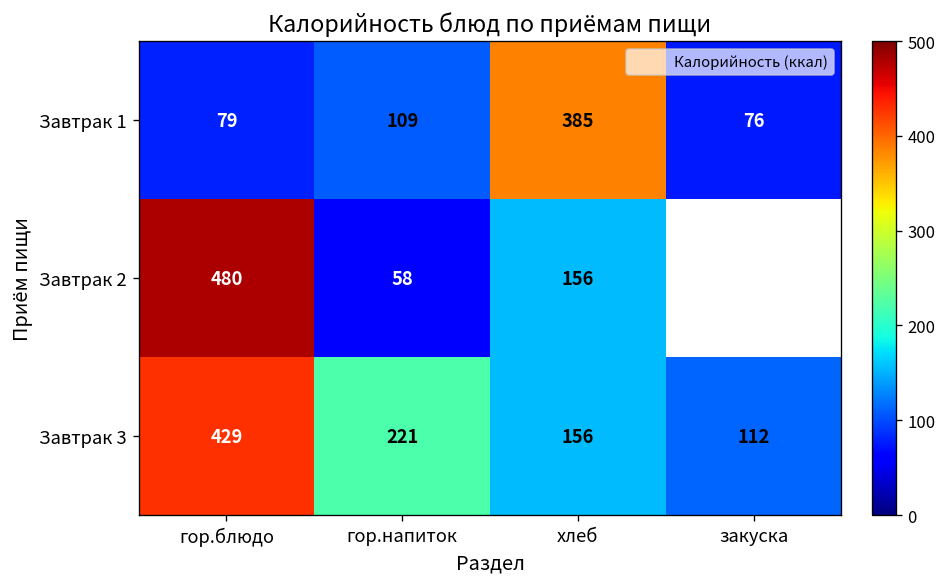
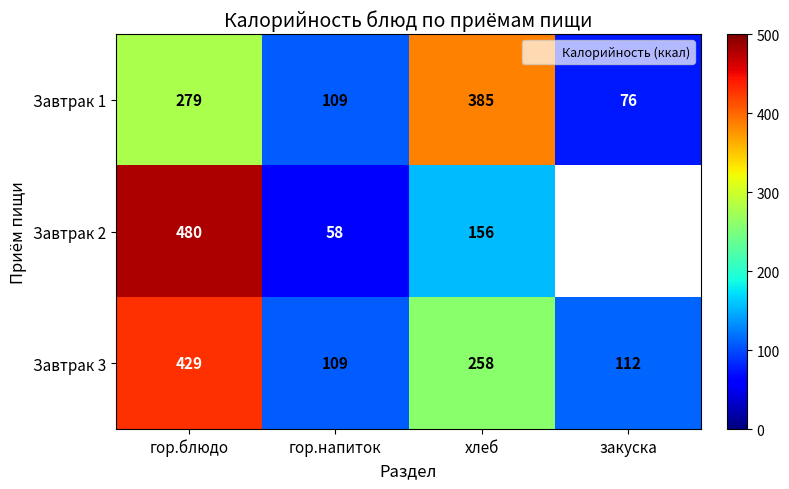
  {
    "Завтрак 1": {
-     "гор.блюдо": 79,
+     "гор.блюдо": 279,
      "гор.напиток": 109,
      "хлеб": 385,
      "закуска": 76
    },
    "Завтрак 2": {
      "гор.блюдо": 480,
      "гор.напиток": 58,
      "хлеб": 156
    },
    "Завтрак 3": {
      "гор.блюдо": 429,
-     "гор.напиток": 221,
-     "хлеб": 156,
+     "гор.напиток": 109,
+     "хлеб": 258,
      "закуска": 112
    }
  }
